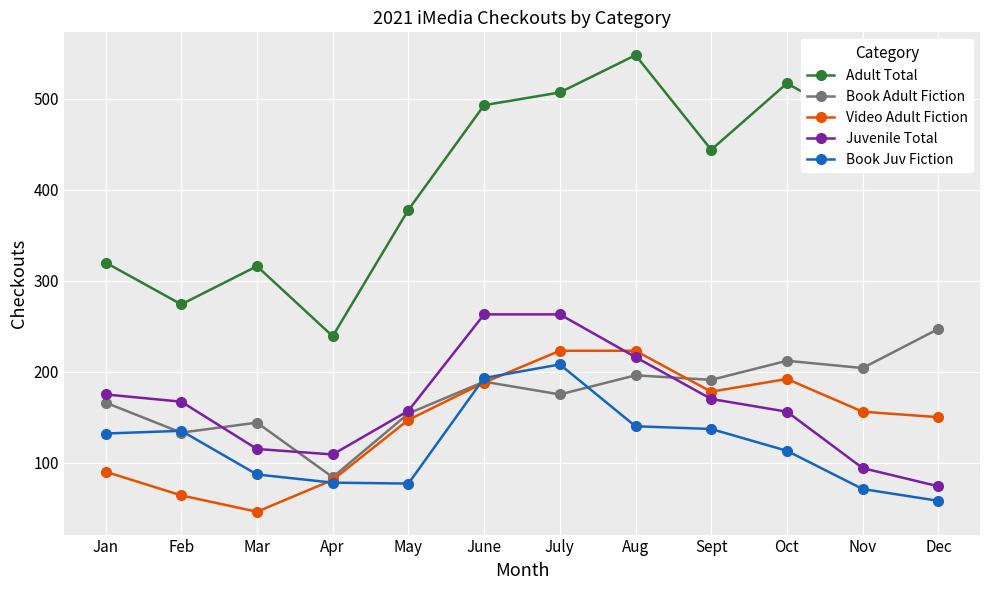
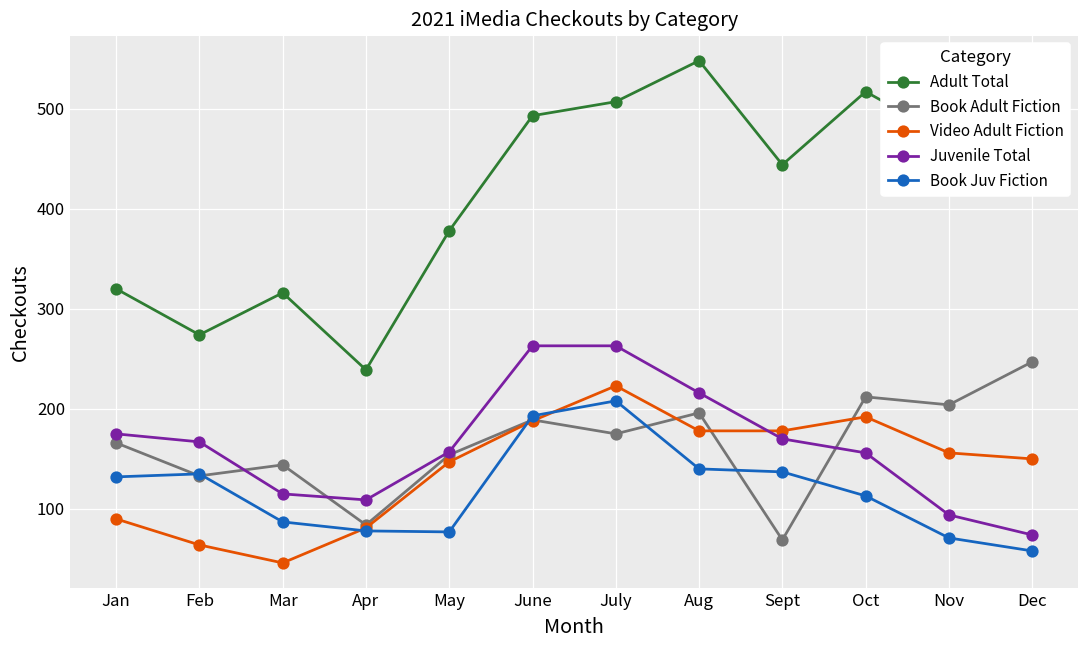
  {
    "Adult Total": {
      "Jan": 320,
      "Feb": 270,
      "Mar": 320,
      "Apr": 240,
      "May": 380,
      "June": 490,
      "July": 510,
      "Aug": 550,
      "Sept": 440,
      "Oct": 520
    },
    "Book Adult Fiction": {
      "Jan": 170,
      "Mar": 140,
      "Apr": 80,
      "May": 150,
      "July": 180,
      "Aug": 200,
-     "Sept": 190,
+     "Sept": 70,
      "Oct": 210,
      "Nov": 200,
      "Dec": 250
    },
    "Video Adult Fiction": {
      "Jan": 90,
      "Feb": 60,
      "Mar": 50,
      "Apr": 80,
      "May": 150,
      "July": 220,
-     "Aug": 220,
+     "Aug": 180,
      "Sept": 180,
      "Oct": 190,
      "Nov": 160,
      "Dec": 150
    },
    "Juvenile Total": {
      "Jan": 180,
      "Feb": 170,
      "Mar": 120,
      "Apr": 110,
      "May": 160,
      "June": 260,
      "July": 260,
      "Aug": 220,
      "Sept": 170,
      "Oct": 160,
      "Nov": 90,
      "Dec": 70
    },
    "Book Juv Fiction": {
      "Jan": 130,
      "Mar": 90,
      "Apr": 80,
      "May": 80,
      "June": 190,
      "July": 210,
      "Aug": 140,
      "Sept": 140,
      "Oct": 110,
      "Nov": 70,
      "Dec": 60
    }
  }
